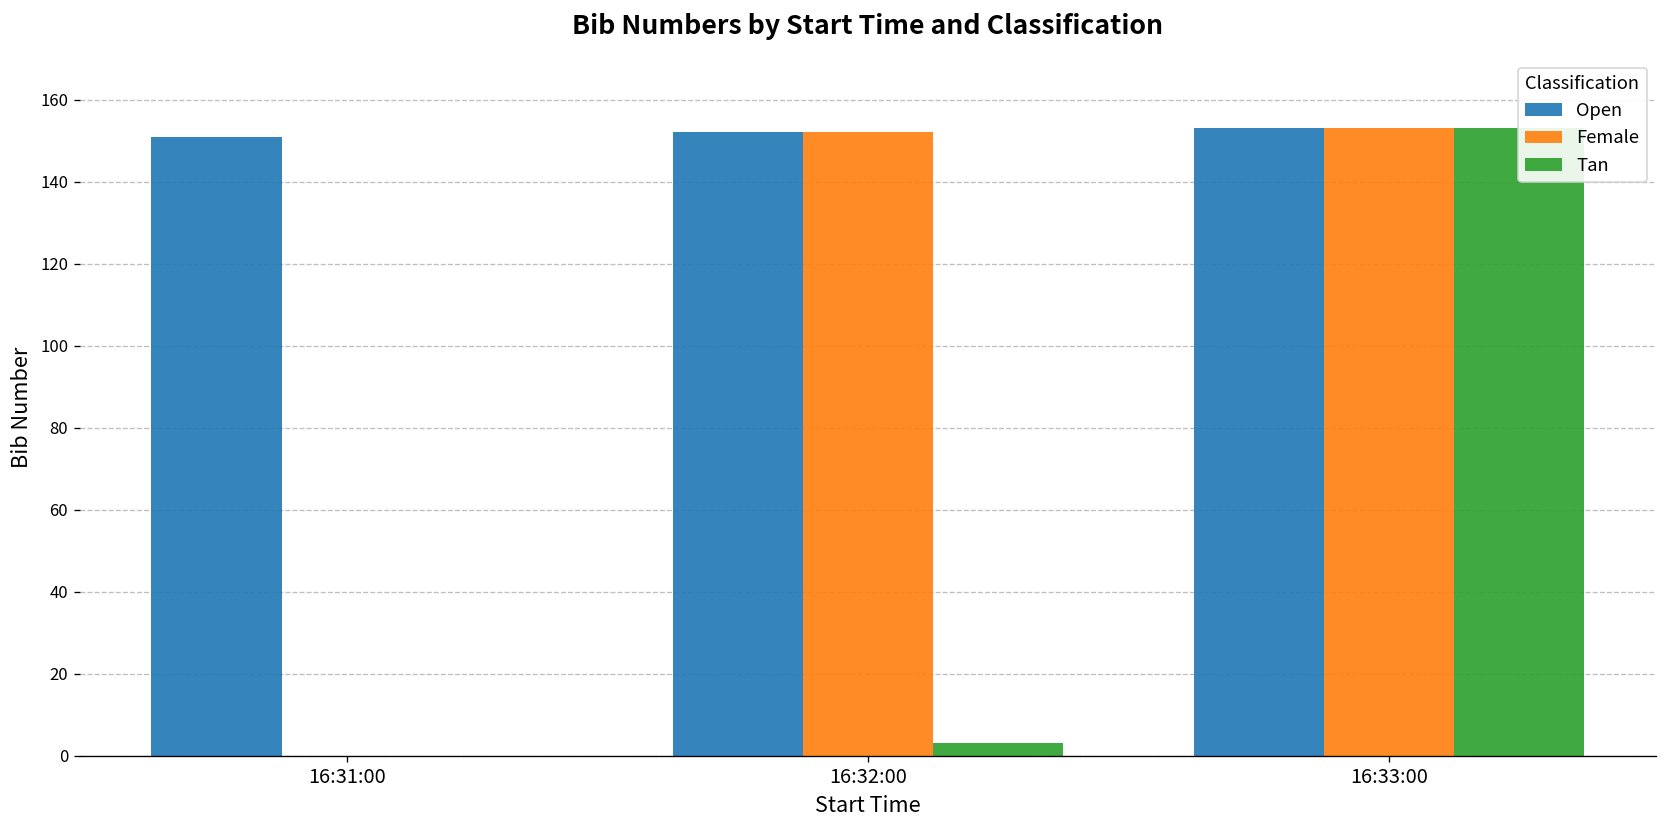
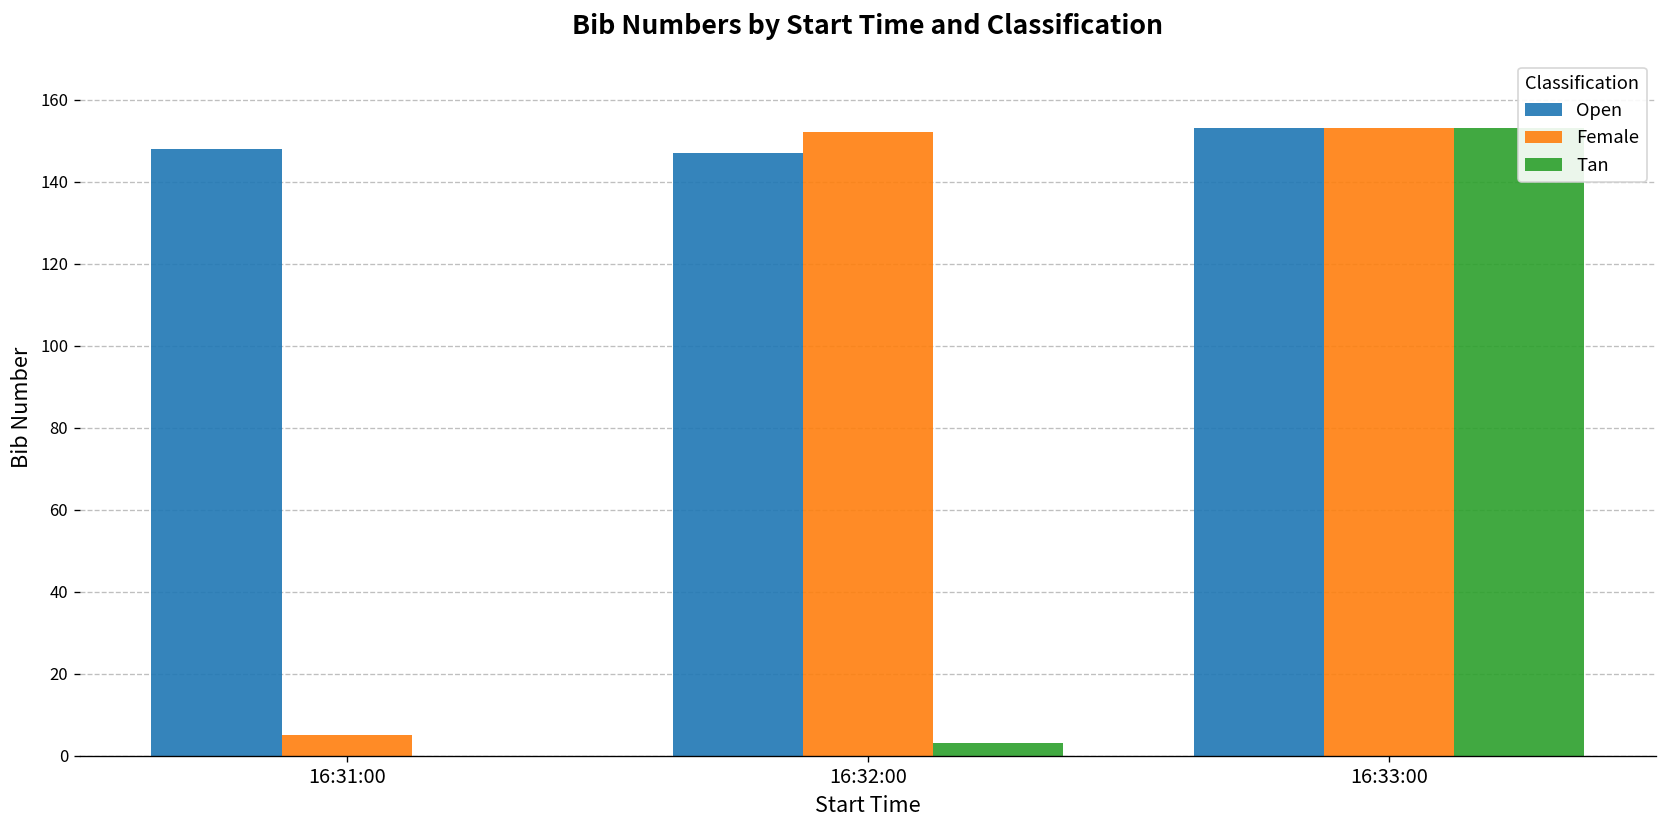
  {
    "Open": {
-     "16:31:00": 151,
-     "16:32:00": 152,
+     "16:31:00": 148,
+     "16:32:00": 147,
      "16:33:00": 153
    },
    "Female": {
-     "16:31:00": 0,
+     "16:31:00": 5,
      "16:32:00": 152,
      "16:33:00": 153
    },
    "Tan": {
      "16:31:00": 0,
      "16:32:00": 3
    }
  }
